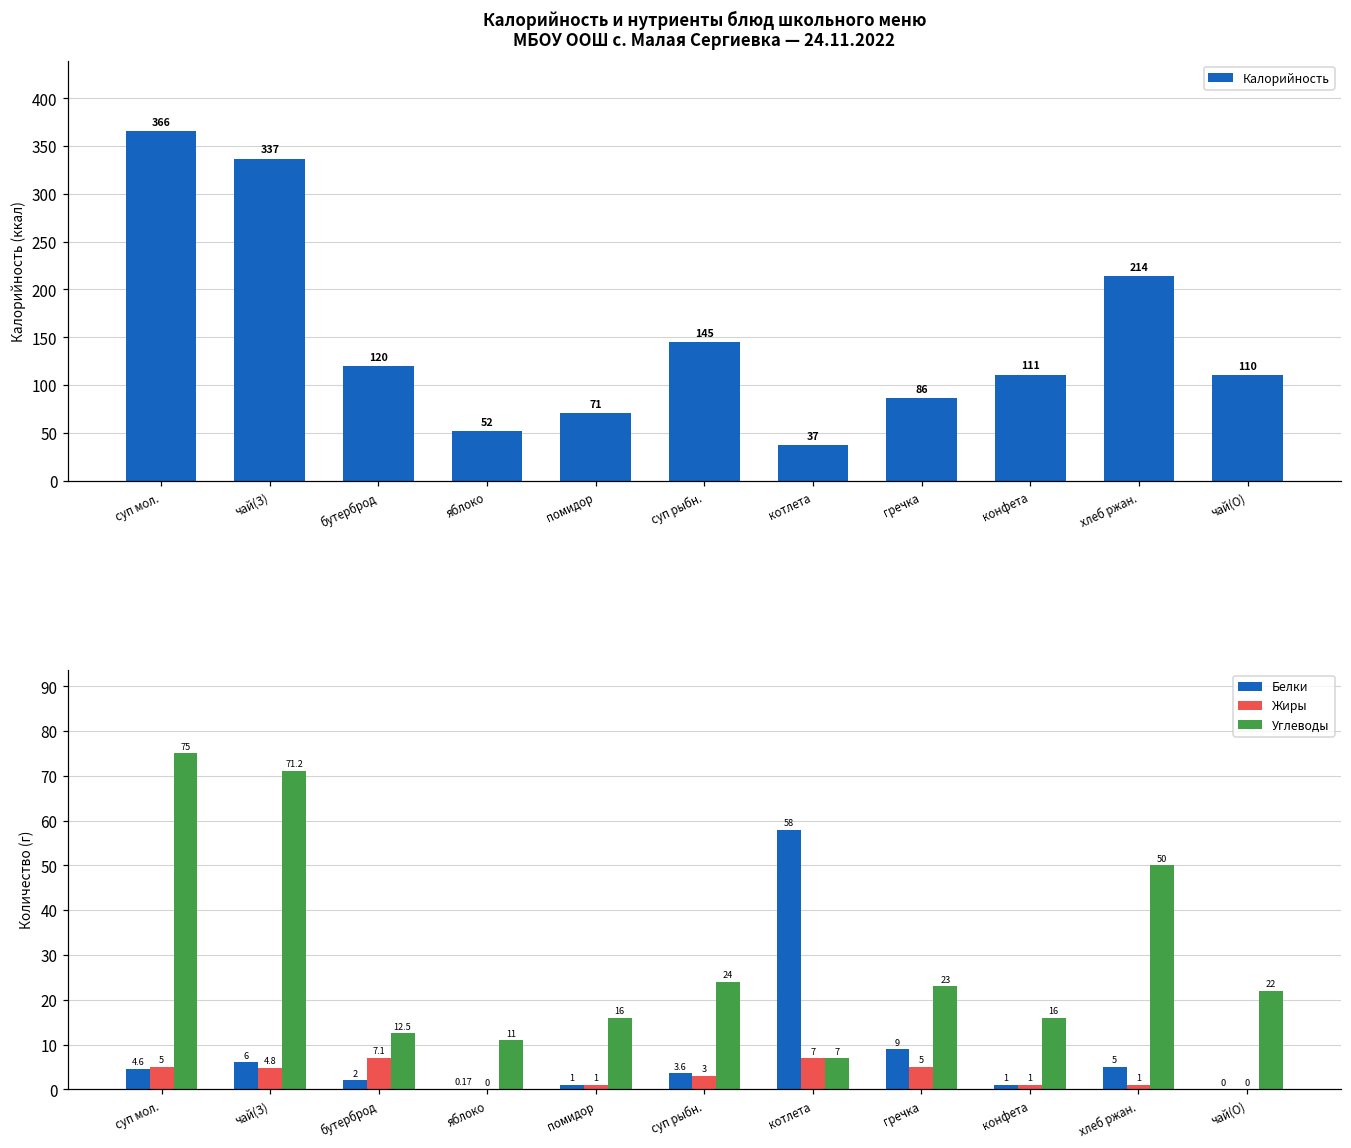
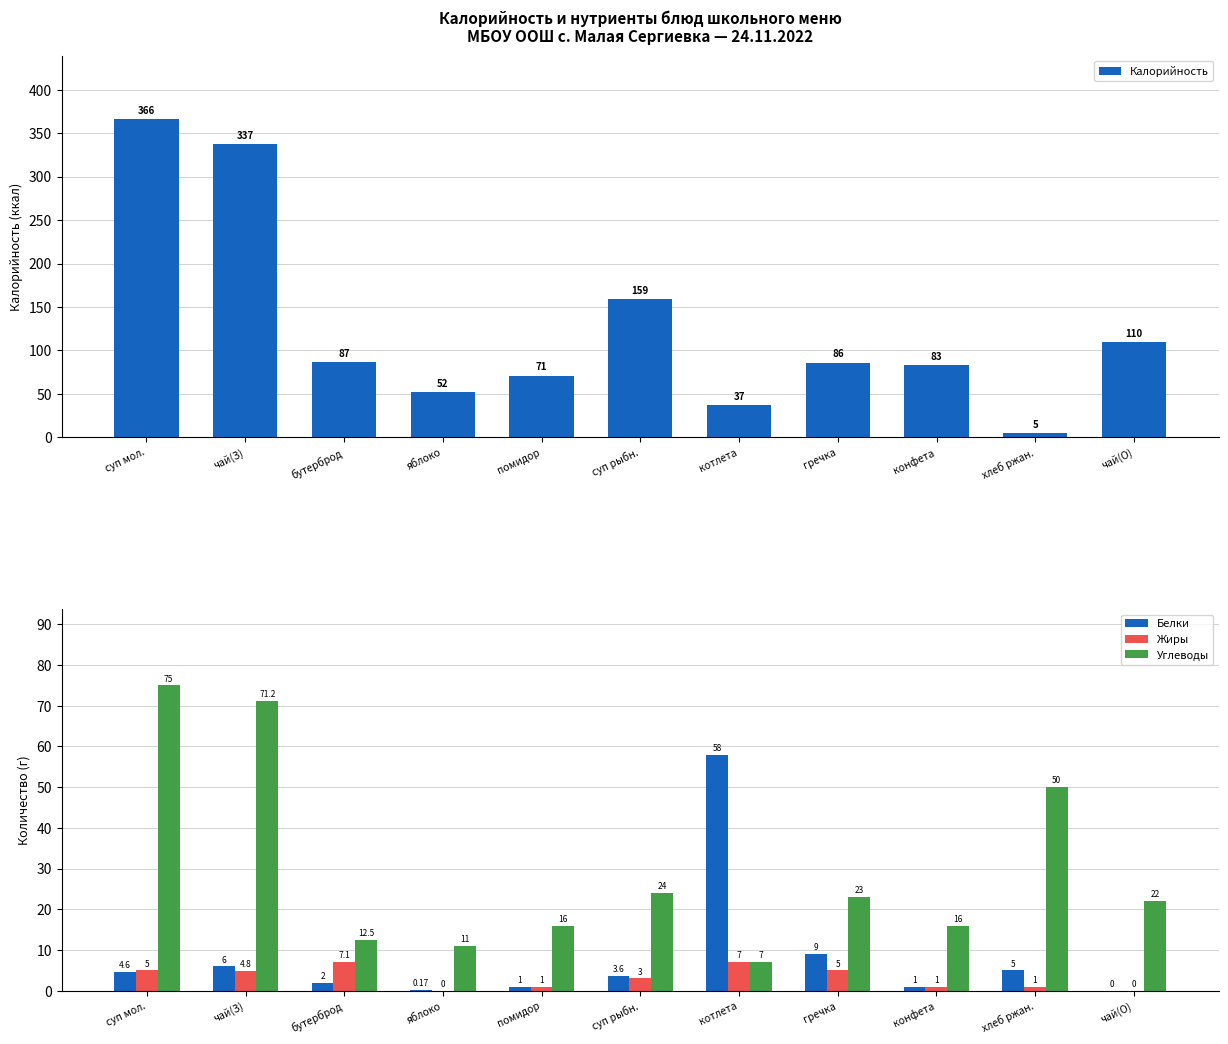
  {
    "Калорийность и нутриенты блюд школьного меню МБОУ ООШ с. Малая Сергиевка — 24.11.2022": {
      "суп мол.": 366,
      "чай(З)": 337,
-     "бутерброд": 120,
+     "бутерброд": 87,
      "яблоко": 52,
      "помидор": 71,
-     "суп рыбн.": 145,
+     "суп рыбн.": 159,
      "котлета": 37,
      "гречка": 86,
-     "конфета": 111,
-     "хлеб ржан.": 214,
+     "конфета": 83,
+     "хлеб ржан.": 5,
      "чай(О)": 110
    }
  }
